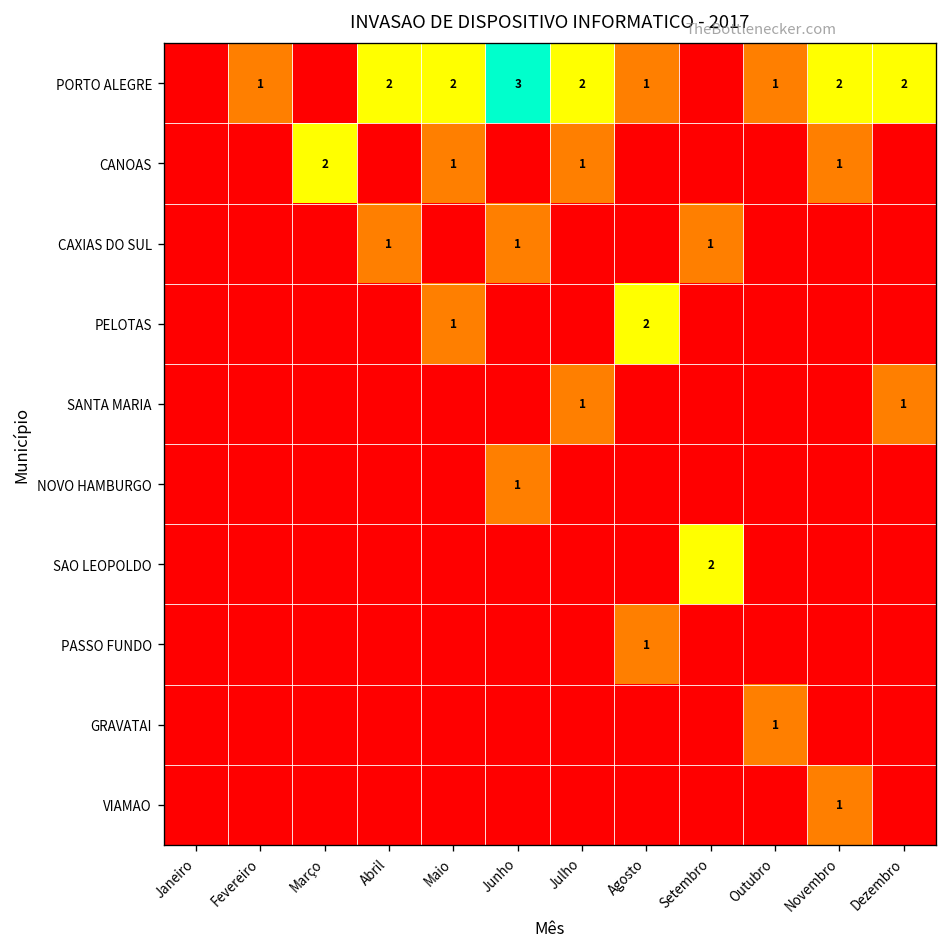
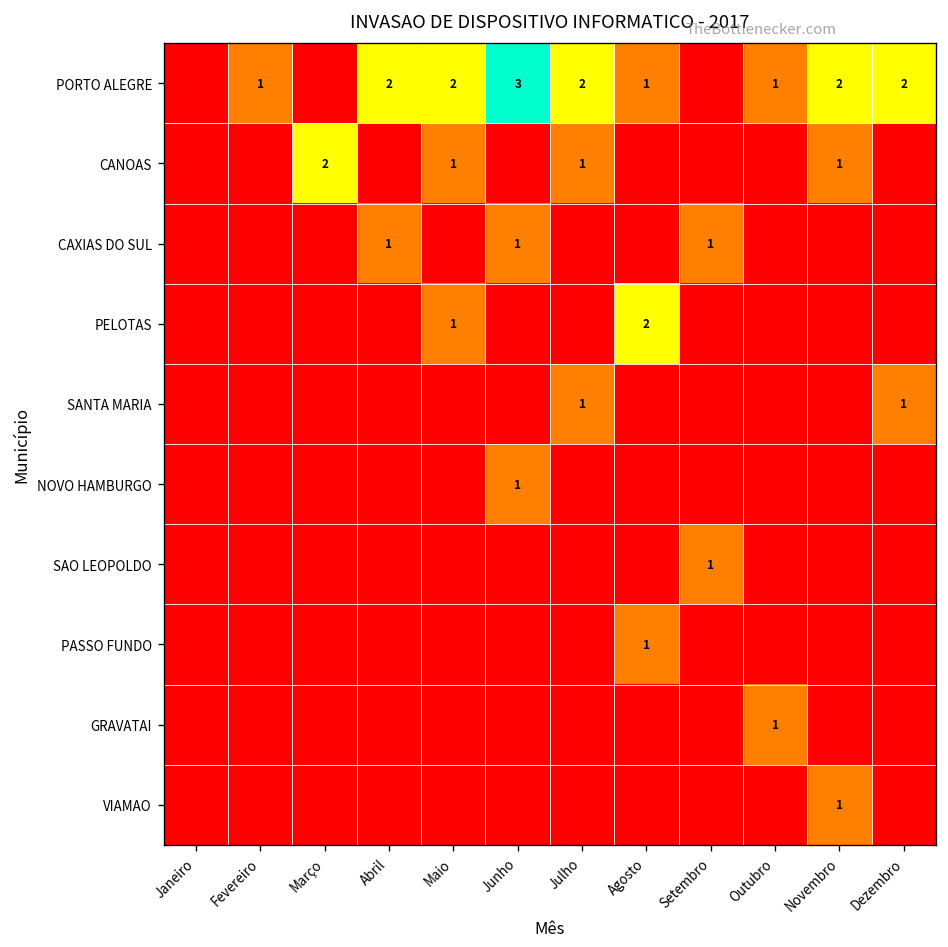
  {
    "PORTO ALEGRE": {
      "Fevereiro": 1,
      "Abril": 2,
      "Maio": 2,
      "Junho": 3,
      "Julho": 2,
      "Agosto": 1,
      "Outubro": 1,
      "Novembro": 2,
      "Dezembro": 2
    },
    "CANOAS": {
      "Março": 2,
      "Maio": 1,
      "Julho": 1,
      "Novembro": 1
    },
    "CAXIAS DO SUL": {
      "Abril": 1,
      "Junho": 1,
      "Setembro": 1
    },
    "PELOTAS": {
      "Maio": 1,
      "Agosto": 2
    },
    "SANTA MARIA": {
      "Julho": 1,
      "Dezembro": 1
    },
    "NOVO HAMBURGO": {
      "Junho": 1
    },
    "SAO LEOPOLDO": {
-     "Setembro": 2
+     "Setembro": 1
    },
    "PASSO FUNDO": {
      "Agosto": 1
    },
    "GRAVATAI": {
      "Outubro": 1
    },
    "VIAMAO": {
      "Novembro": 1
    }
  }
